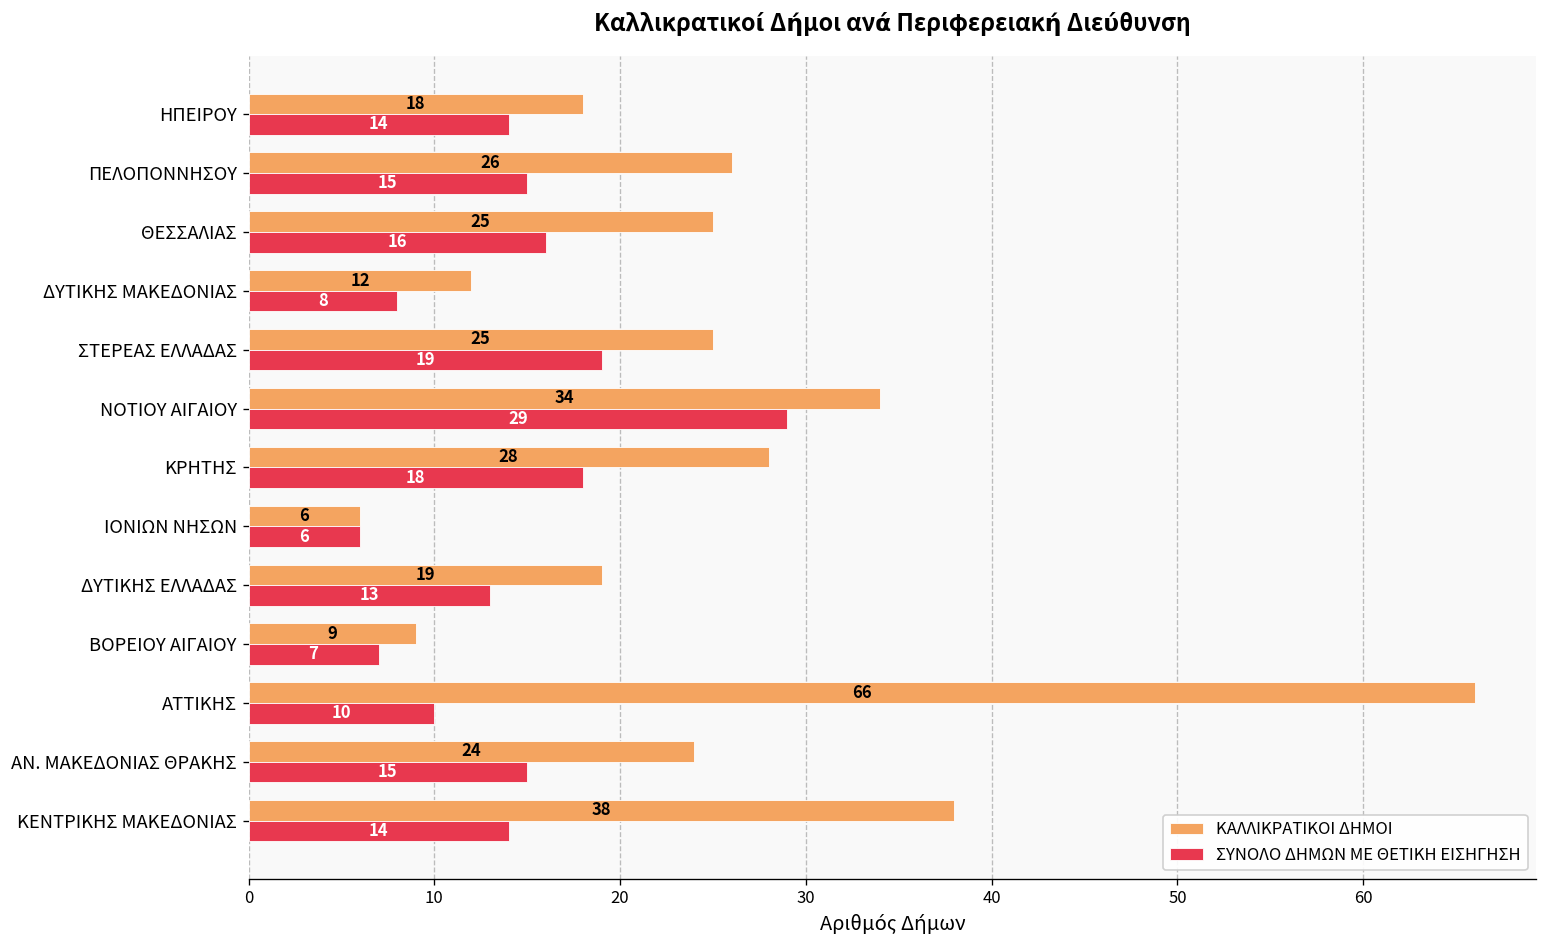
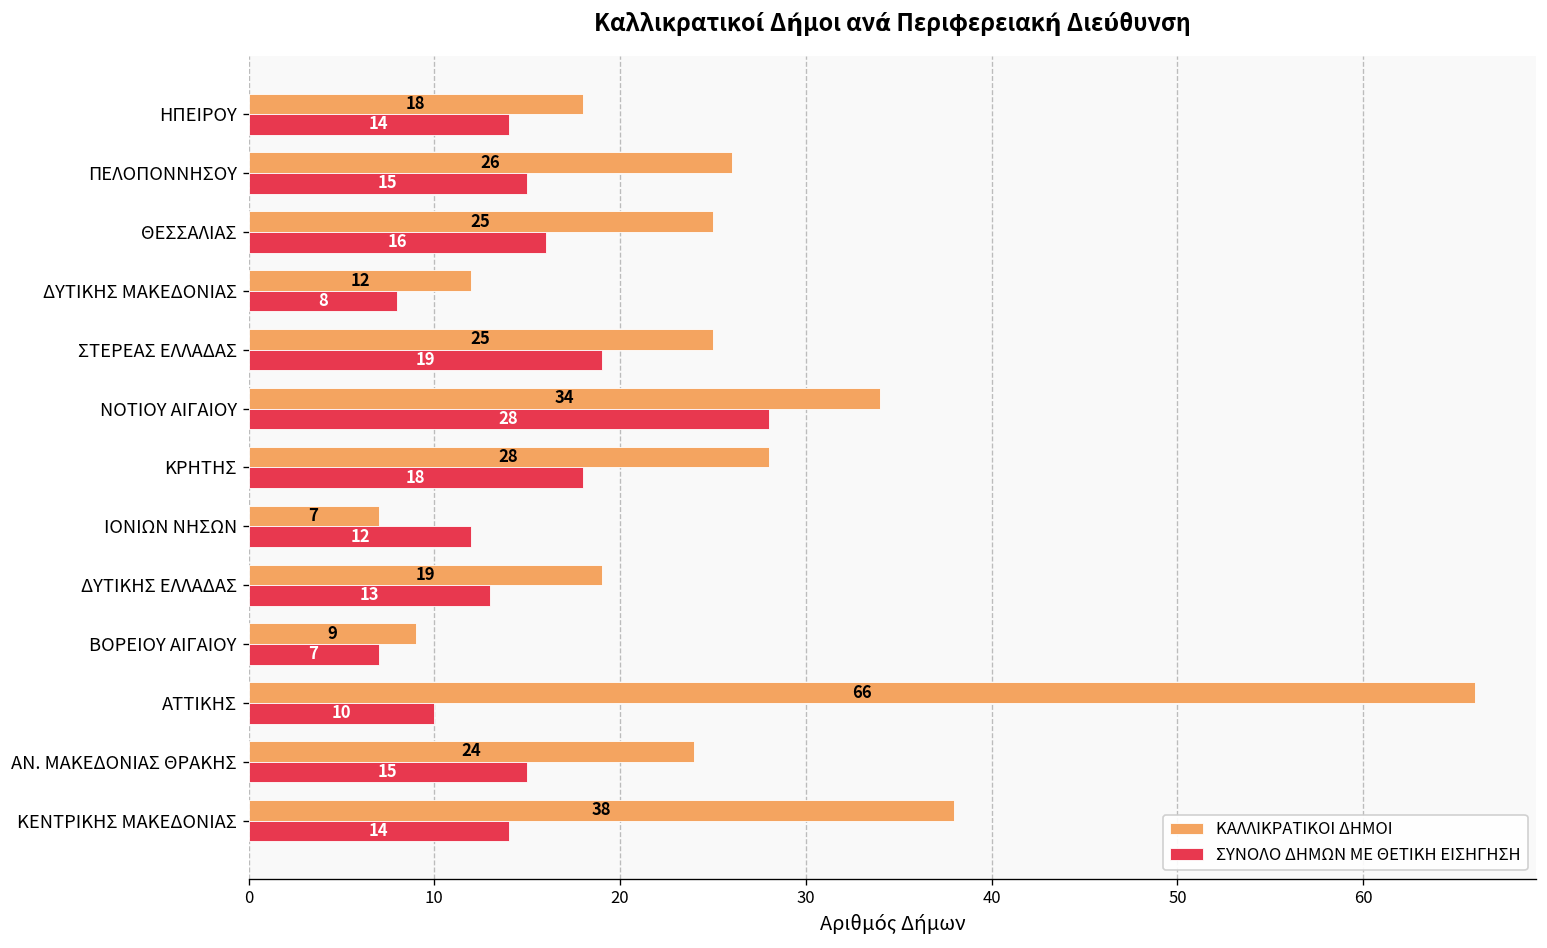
  {
    "ΚΑΛΛΙΚΡΑΤΙΚΟΙ ΔΗΜΟΙ": {
      "ΗΠΕΙΡΟΥ": 18,
      "ΠΕΛΟΠΟΝΝΗΣΟΥ": 26,
      "ΘΕΣΣΑΛΙΑΣ": 25,
      "ΔΥΤΙΚΗΣ ΜΑΚΕΔΟΝΙΑΣ": 12,
      "ΣΤΕΡΕΑΣ ΕΛΛΑΔΑΣ": 25,
      "ΝΟΤΙΟΥ ΑΙΓΑΙΟΥ": 34,
      "ΚΡΗΤΗΣ": 28,
-     "ΙΟΝΙΩΝ ΝΗΣΩΝ": 6,
+     "ΙΟΝΙΩΝ ΝΗΣΩΝ": 7,
      "ΔΥΤΙΚΗΣ ΕΛΛΑΔΑΣ": 19,
      "ΒΟΡΕΙΟΥ ΑΙΓΑΙΟΥ": 9,
      "ΑΤΤΙΚΗΣ": 66,
      "ΑΝ. ΜΑΚΕΔΟΝΙΑΣ ΘΡΑΚΗΣ": 24,
      "ΚΕΝΤΡΙΚΗΣ ΜΑΚΕΔΟΝΙΑΣ": 38
    },
    "ΣΥΝΟΛΟ ΔΗΜΩΝ ΜΕ ΘΕΤΙΚΗ ΕΙΣΗΓΗΣΗ": {
      "ΗΠΕΙΡΟΥ": 14,
      "ΠΕΛΟΠΟΝΝΗΣΟΥ": 15,
      "ΘΕΣΣΑΛΙΑΣ": 16,
      "ΔΥΤΙΚΗΣ ΜΑΚΕΔΟΝΙΑΣ": 8,
      "ΣΤΕΡΕΑΣ ΕΛΛΑΔΑΣ": 19,
-     "ΝΟΤΙΟΥ ΑΙΓΑΙΟΥ": 29,
+     "ΝΟΤΙΟΥ ΑΙΓΑΙΟΥ": 28,
      "ΚΡΗΤΗΣ": 18,
-     "ΙΟΝΙΩΝ ΝΗΣΩΝ": 6,
+     "ΙΟΝΙΩΝ ΝΗΣΩΝ": 12,
      "ΔΥΤΙΚΗΣ ΕΛΛΑΔΑΣ": 13,
      "ΒΟΡΕΙΟΥ ΑΙΓΑΙΟΥ": 7,
      "ΑΤΤΙΚΗΣ": 10,
      "ΑΝ. ΜΑΚΕΔΟΝΙΑΣ ΘΡΑΚΗΣ": 15,
      "ΚΕΝΤΡΙΚΗΣ ΜΑΚΕΔΟΝΙΑΣ": 14
    }
  }
